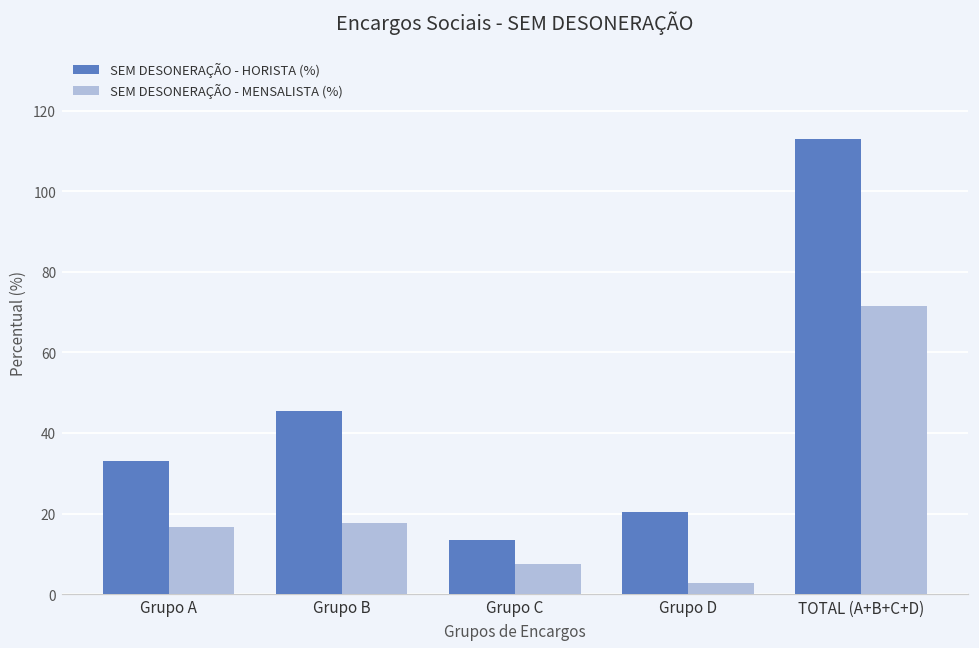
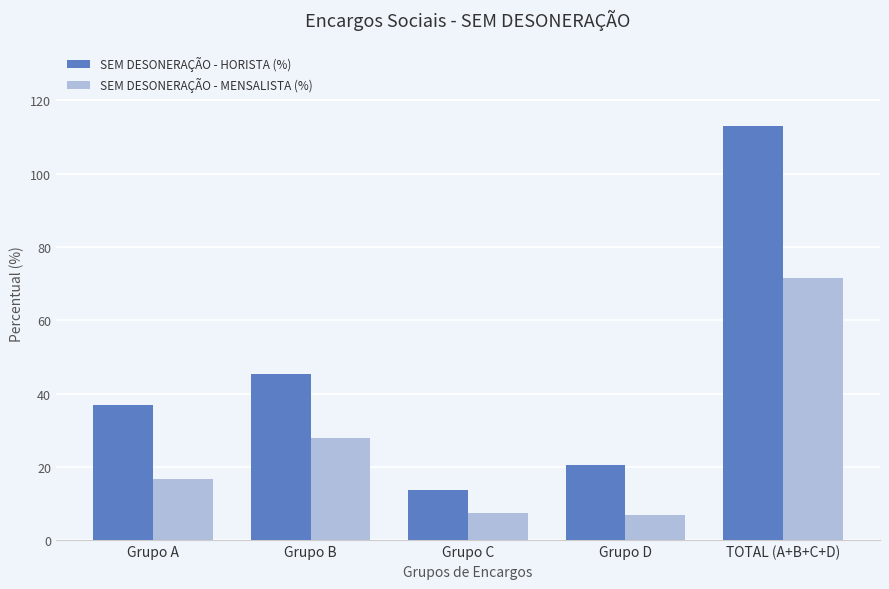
  {
    "SEM DESONERAÇÃO - HORISTA (%)": {
-     "Grupo A": 33,
+     "Grupo A": 37,
      "Grupo B": 45,
      "Grupo C": 14,
      "Grupo D": 20,
      "TOTAL (A+B+C+D)": 113
    },
    "SEM DESONERAÇÃO - MENSALISTA (%)": {
      "Grupo A": 17,
-     "Grupo B": 18,
+     "Grupo B": 28,
      "Grupo C": 8,
-     "Grupo D": 3,
+     "Grupo D": 7,
      "TOTAL (A+B+C+D)": 72
    }
  }
